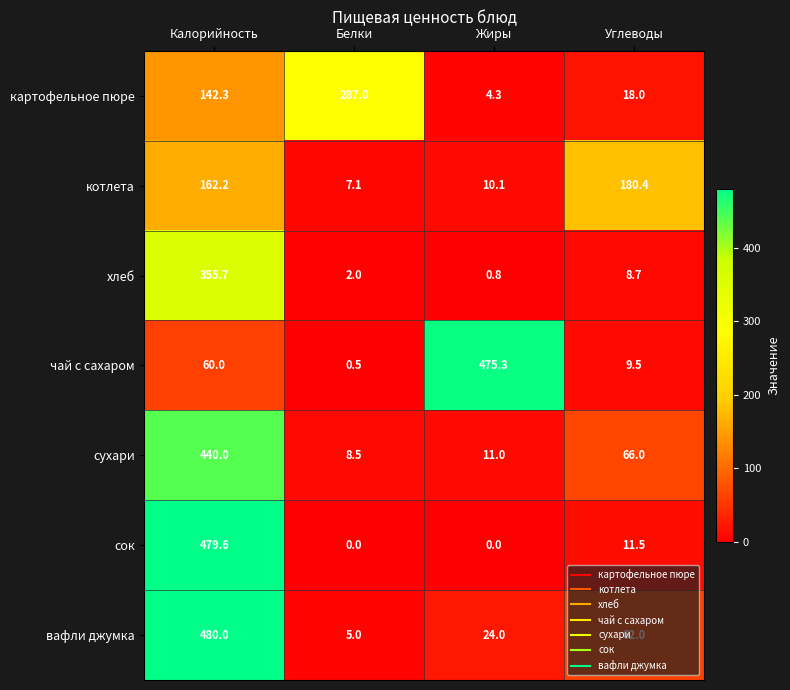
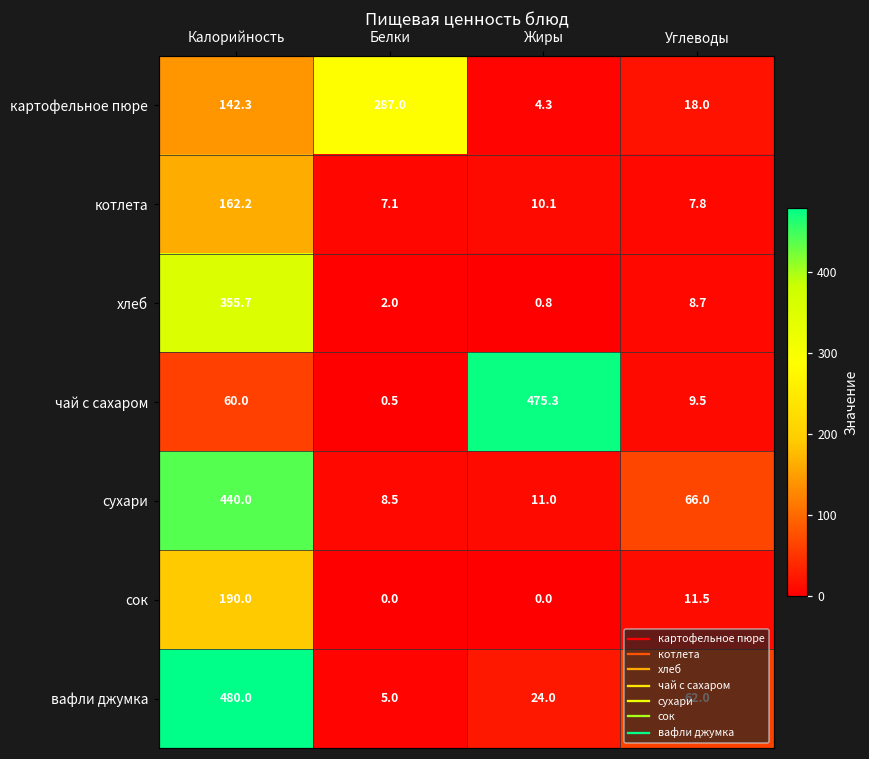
  {
    "картофельное пюре": {
      "Калорийность": 142.3,
      "Белки": 287.0,
      "Жиры": 4.3,
      "Углеводы": 18.0
    },
    "котлета": {
      "Калорийность": 162.2,
      "Белки": 7.1,
      "Жиры": 10.1,
-     "Углеводы": 180.4
+     "Углеводы": 7.8
    },
    "хлеб": {
      "Калорийность": 355.7,
      "Белки": 2.0,
      "Жиры": 0.8,
      "Углеводы": 8.7
    },
    "чай с сахаром": {
      "Калорийность": 60.0,
      "Белки": 0.5,
      "Жиры": 475.3,
      "Углеводы": 9.5
    },
    "сухари": {
      "Калорийность": 440.0,
      "Белки": 8.5,
      "Жиры": 11.0,
      "Углеводы": 66.0
    },
    "сок": {
-     "Калорийность": 479.6,
+     "Калорийность": 190.0,
      "Белки": 0.0,
      "Жиры": 0.0,
      "Углеводы": 11.5
    },
    "вафли джумка": {
      "Калорийность": 480.0,
      "Белки": 5.0,
      "Жиры": 24.0
    }
  }
